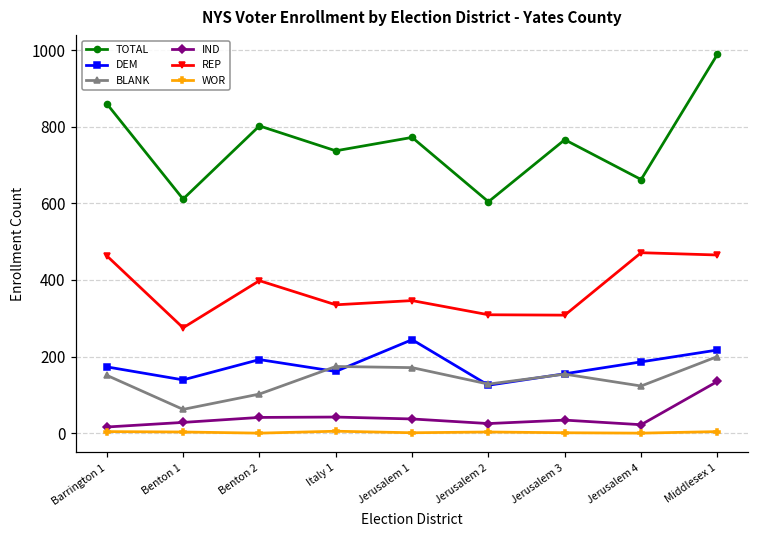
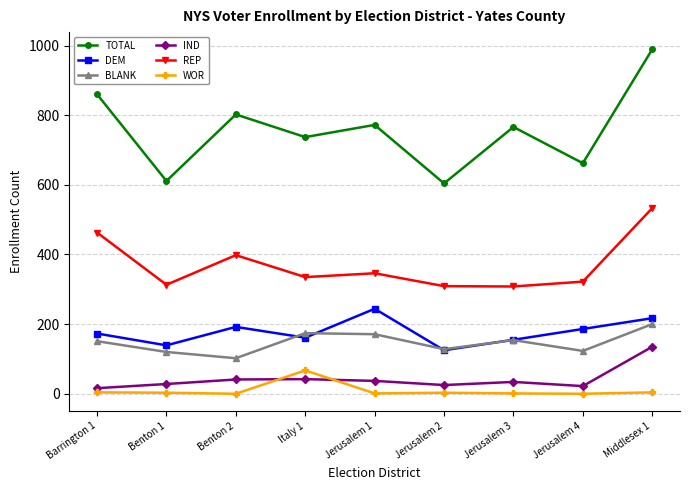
  {
    "TOTAL": {
      "Barrington 1": 860,
      "Benton 1": 610,
      "Benton 2": 800,
      "Italy 1": 740,
      "Jerusalem 1": 770,
      "Jerusalem 2": 600,
      "Jerusalem 3": 770,
      "Jerusalem 4": 660,
      "Middlesex 1": 990
    },
    "DEM": {
      "Barrington 1": 170,
      "Benton 1": 140,
      "Benton 2": 190,
      "Italy 1": 160,
      "Jerusalem 1": 240,
      "Jerusalem 4": 190,
      "Middlesex 1": 220
    },
    "BLANK": {
      "Barrington 1": 150,
-     "Benton 1": 60,
+     "Benton 1": 120,
      "Benton 2": 100,
      "Italy 1": 170,
      "Jerusalem 1": 170,
      "Jerusalem 4": 120,
      "Middlesex 1": 200
    },
    "IND": {
      "Barrington 1": 20,
      "Benton 1": 30,
      "Benton 2": 40,
      "Italy 1": 40,
      "Jerusalem 1": 40,
      "Jerusalem 2": 30,
      "Jerusalem 3": 30,
      "Jerusalem 4": 20,
      "Middlesex 1": 140
    },
    "REP": {
      "Barrington 1": 460,
-     "Benton 1": 280,
+     "Benton 1": 310,
      "Benton 2": 400,
      "Italy 1": 340,
      "Jerusalem 1": 350,
      "Jerusalem 2": 310,
      "Jerusalem 3": 310,
-     "Jerusalem 4": 470,
-     "Middlesex 1": 470
+     "Jerusalem 4": 320,
+     "Middlesex 1": 530
    },
    "WOR": {
      "Barrington 1": 0,
      "Benton 1": 0,
      "Benton 2": 0,
-     "Italy 1": 10,
+     "Italy 1": 70,
      "Jerusalem 1": 0,
      "Jerusalem 2": 0,
      "Jerusalem 3": 0,
      "Jerusalem 4": 0,
      "Middlesex 1": 0
    }
  }
